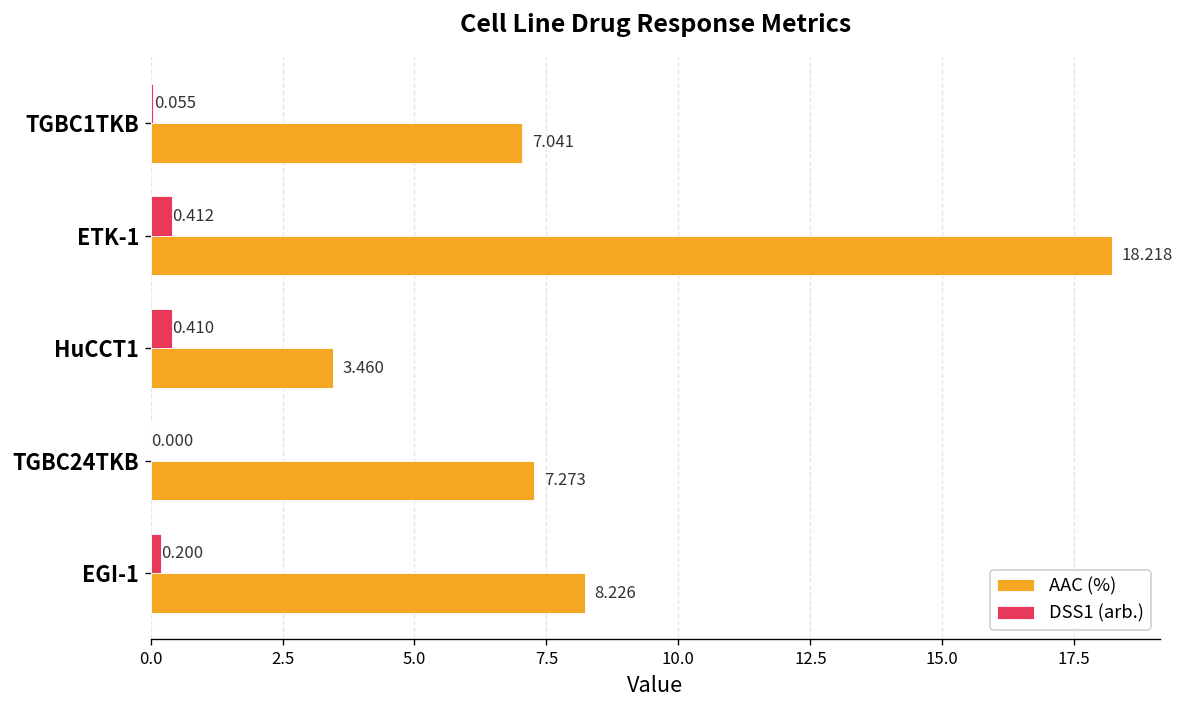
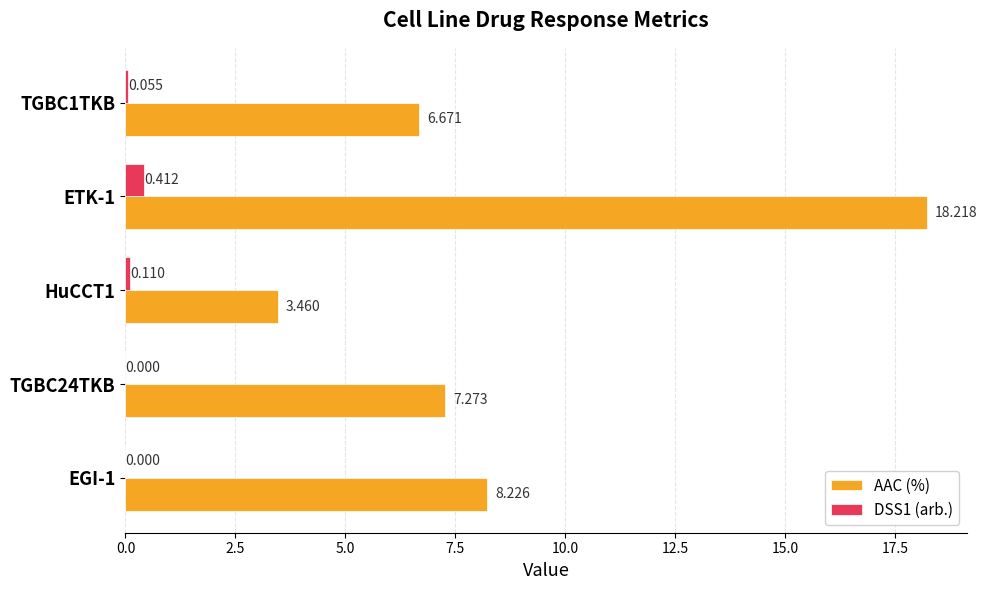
  {
    "AAC (%)": {
-     "TGBC1TKB": 7.041,
+     "TGBC1TKB": 6.671,
      "ETK-1": 18.218,
      "HuCCT1": 3.460,
      "TGBC24TKB": 7.273,
      "EGI-1": 8.226
    },
    "DSS1 (arb.)": {
      "TGBC1TKB": 0.055,
      "ETK-1": 0.412,
-     "HuCCT1": 0.410,
+     "HuCCT1": 0.110,
      "TGBC24TKB": 0.000,
-     "EGI-1": 0.200
+     "EGI-1": 0.000
    }
  }
